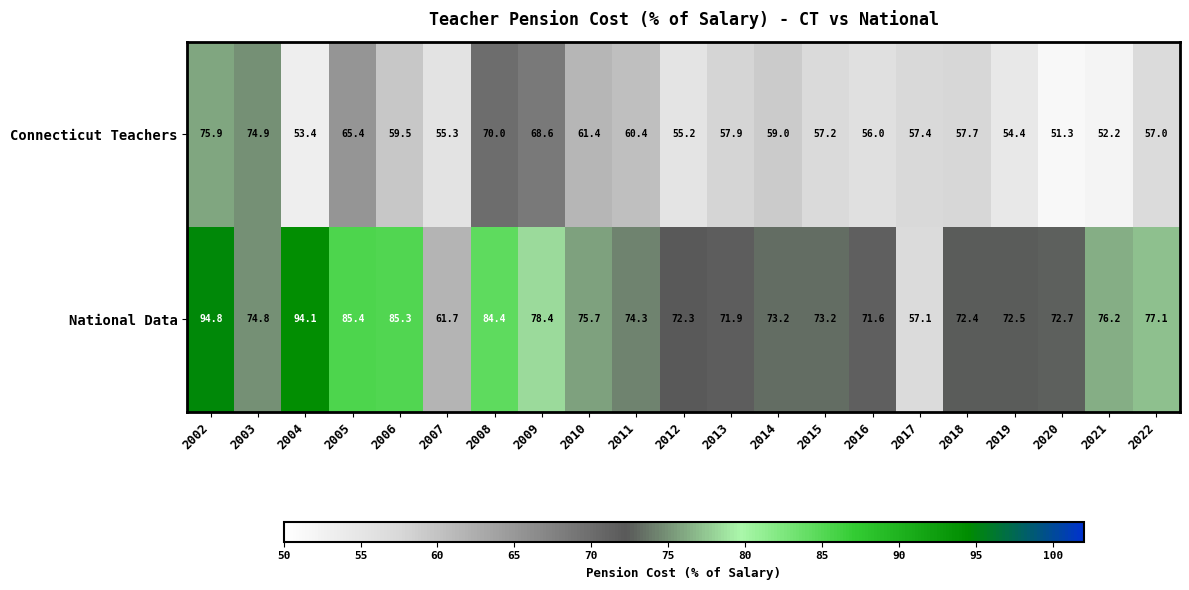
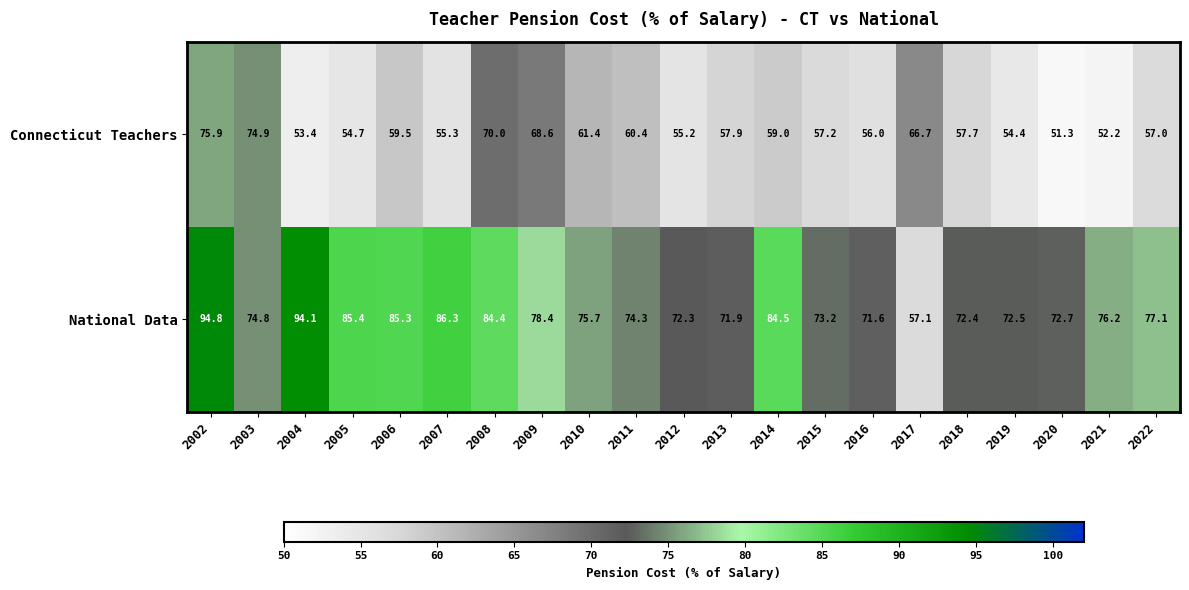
  {
    "Connecticut Teachers": {
      "2002": 75.9,
      "2003": 74.9,
      "2004": 53.4,
-     "2005": 65.4,
+     "2005": 54.7,
      "2006": 59.5,
      "2007": 55.3,
      "2008": 70.0,
      "2009": 68.6,
      "2010": 61.4,
      "2011": 60.4,
      "2012": 55.2,
      "2013": 57.9,
      "2014": 59.0,
      "2015": 57.2,
      "2016": 56.0,
-     "2017": 57.4,
+     "2017": 66.7,
      "2018": 57.7,
      "2019": 54.4,
      "2020": 51.3,
      "2021": 52.2,
      "2022": 57.0
    },
    "National Data": {
      "2002": 94.8,
      "2003": 74.8,
      "2004": 94.1,
      "2005": 85.4,
      "2006": 85.3,
-     "2007": 61.7,
+     "2007": 86.3,
      "2008": 84.4,
      "2009": 78.4,
      "2010": 75.7,
      "2011": 74.3,
      "2012": 72.3,
      "2013": 71.9,
-     "2014": 73.2,
+     "2014": 84.5,
      "2015": 73.2,
      "2016": 71.6,
      "2017": 57.1,
      "2018": 72.4,
      "2019": 72.5,
      "2020": 72.7,
      "2021": 76.2,
      "2022": 77.1
    }
  }
